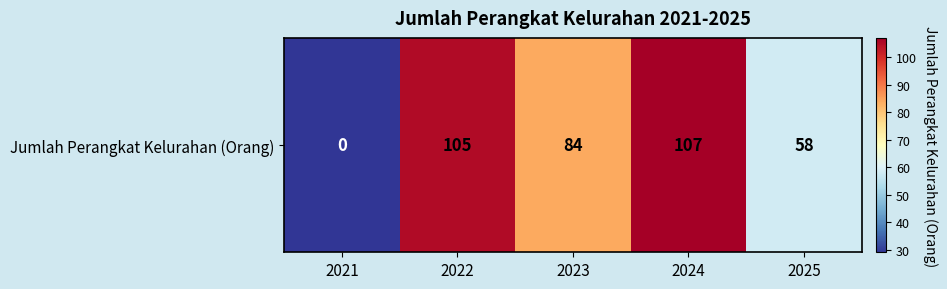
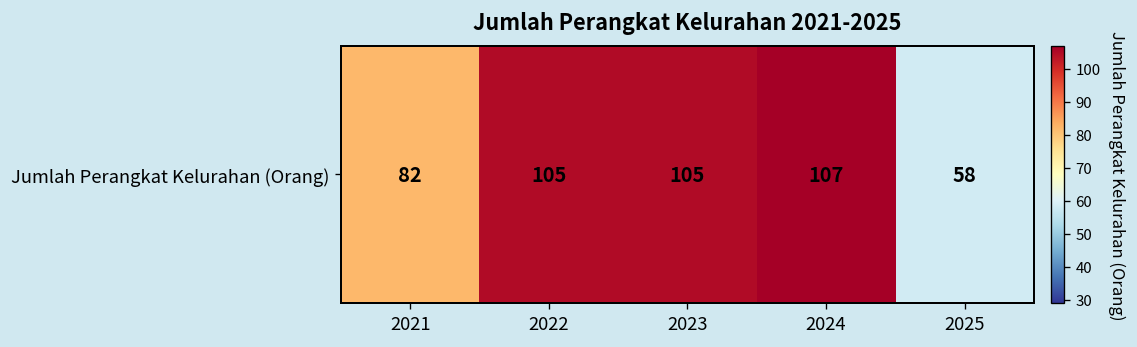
  {
    "Jumlah Perangkat Kelurahan (Orang)": {
-     "2021": 0,
+     "2021": 82,
      "2022": 105,
-     "2023": 84,
+     "2023": 105,
      "2024": 107,
      "2025": 58
    }
  }
